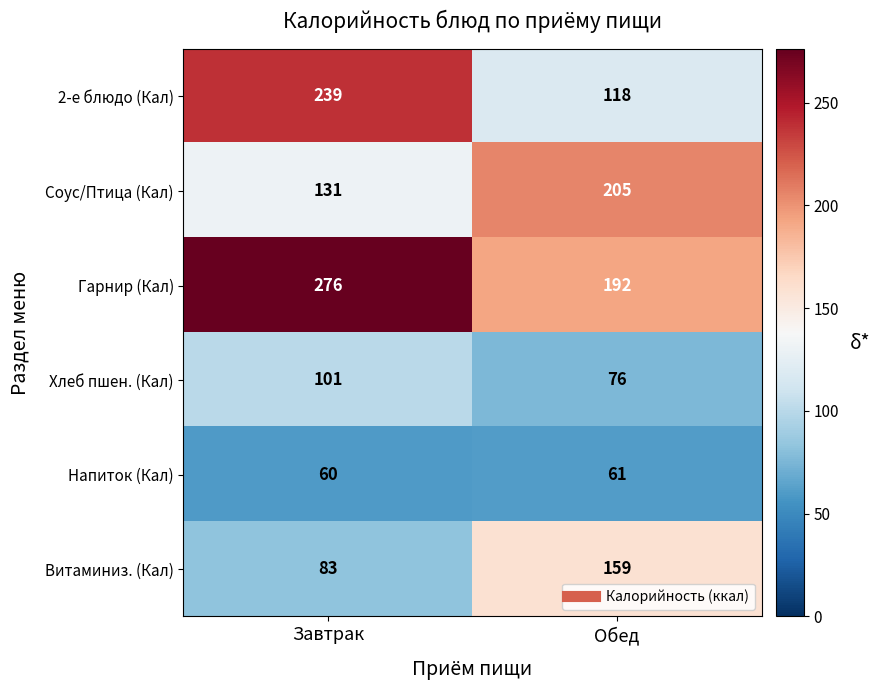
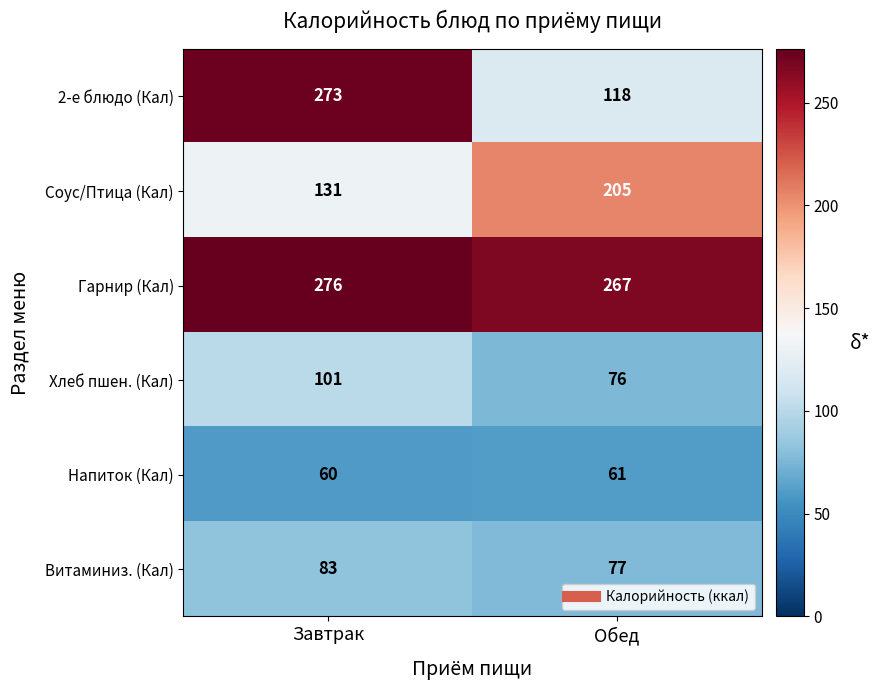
  {
    "2-е блюдо (Кал)": {
-     "Завтрак": 239,
+     "Завтрак": 273,
      "Обед": 118
    },
    "Соус/Птица (Кал)": {
      "Завтрак": 131,
      "Обед": 205
    },
    "Гарнир (Кал)": {
      "Завтрак": 276,
-     "Обед": 192
+     "Обед": 267
    },
    "Хлеб пшен. (Кал)": {
      "Завтрак": 101,
      "Обед": 76
    },
    "Напиток (Кал)": {
      "Завтрак": 60,
      "Обед": 61
    },
    "Витаминиз. (Кал)": {
      "Завтрак": 83,
-     "Обед": 159
+     "Обед": 77
    }
  }
